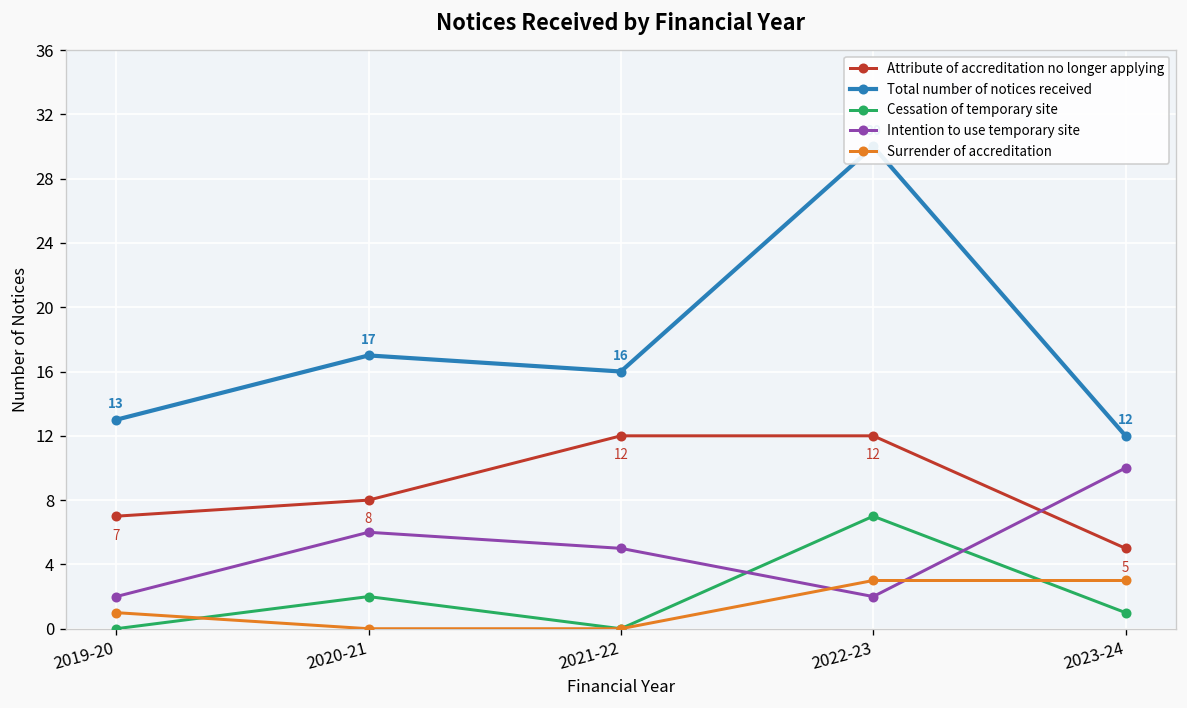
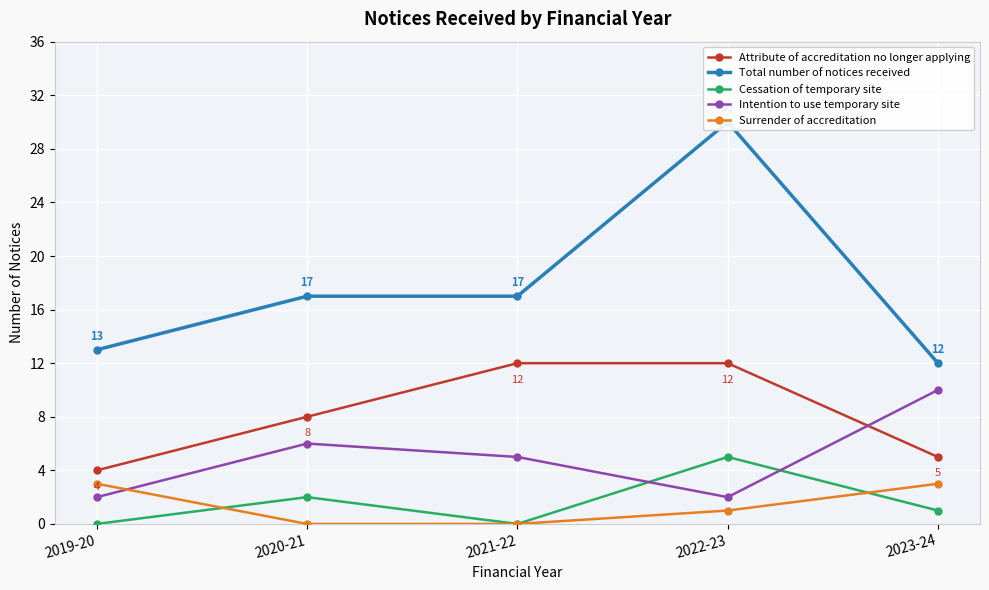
  {
    "Attribute of accreditation no longer applying": {
-     "2019-20": 7,
+     "2019-20": 4,
      "2020-21": 8,
      "2021-22": 12,
      "2022-23": 12,
      "2023-24": 5
    },
    "Total number of notices received": {
      "2019-20": 13,
      "2020-21": 17,
-     "2021-22": 16,
+     "2021-22": 17,
      "2023-24": 12
    },
    "Cessation of temporary site": {
      "2019-20": 0,
      "2020-21": 2,
-     "2022-23": 7,
+     "2022-23": 5,
      "2023-24": 1
    },
    "Intention to use temporary site": {
      "2019-20": 2,
      "2021-22": 5,
      "2022-23": 2,
      "2023-24": 10
    },
    "Surrender of accreditation": {
-     "2019-20": 1,
+     "2019-20": 3,
      "2020-21": 0,
-     "2022-23": 3
+     "2022-23": 1
    }
  }
